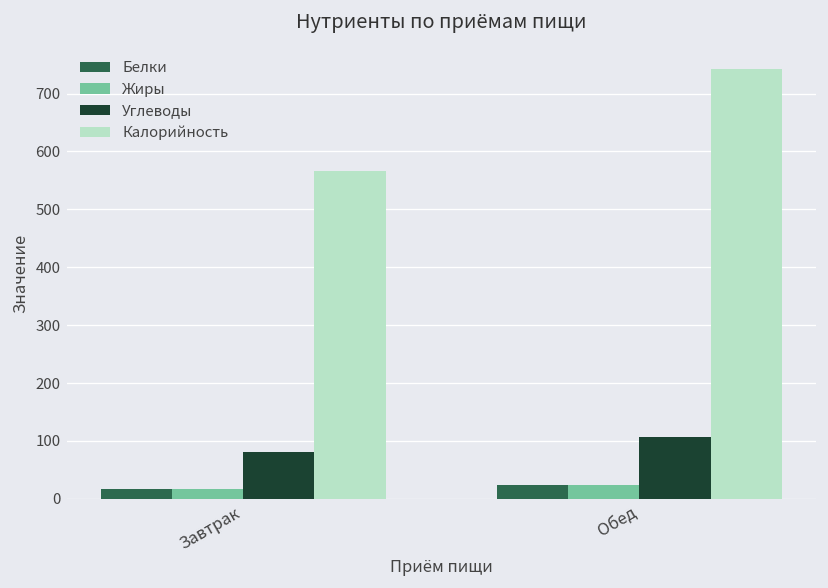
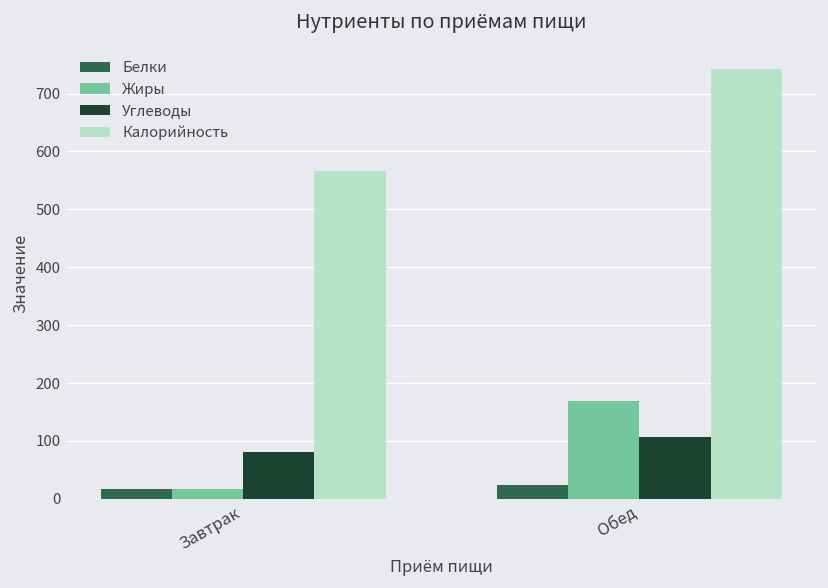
  {
    "Жиры": {
      "Завтрак": 20,
-     "Обед": 20
+     "Обед": 170
    },
    "Калорийность": {
      "Завтрак": 570,
      "Обед": 740
    }
  }
